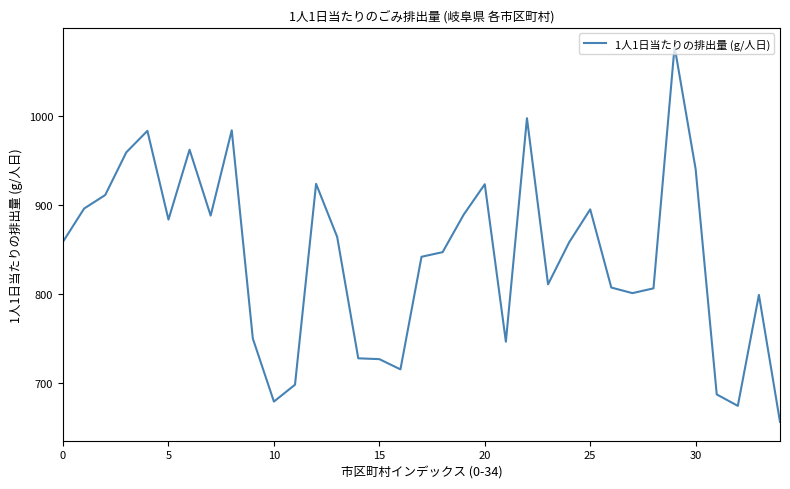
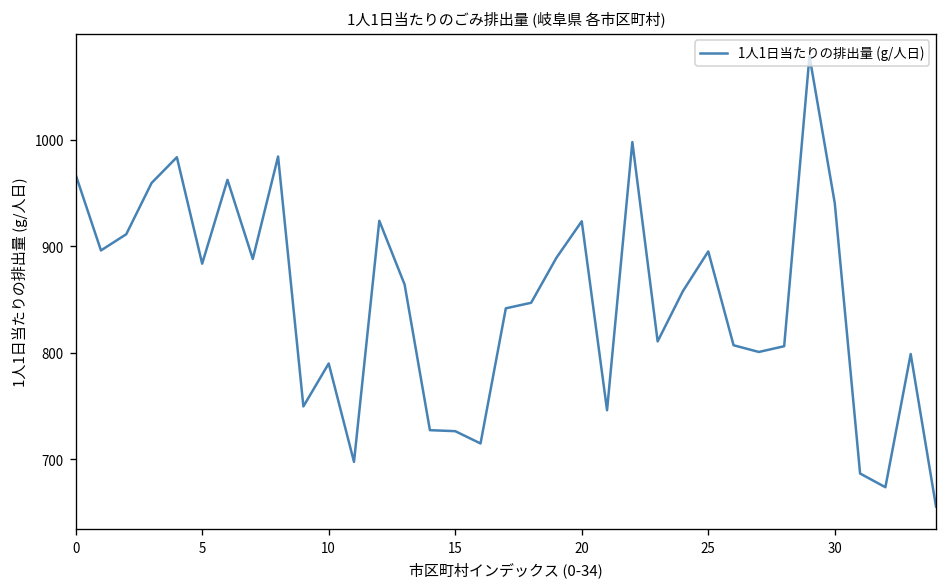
  {
-   "0": 860,
+   "0": 970,
    "5": 880,
-   "10": 680,
+   "10": 790,
    "15": 730,
    "20": 920,
    "25": 900,
    "30": 940
  }
